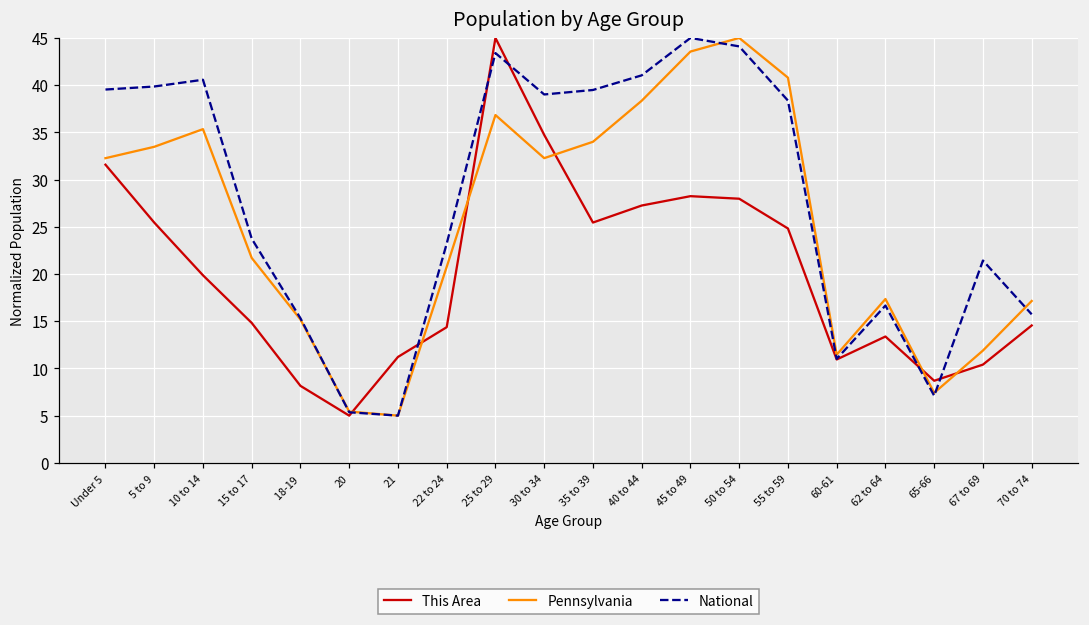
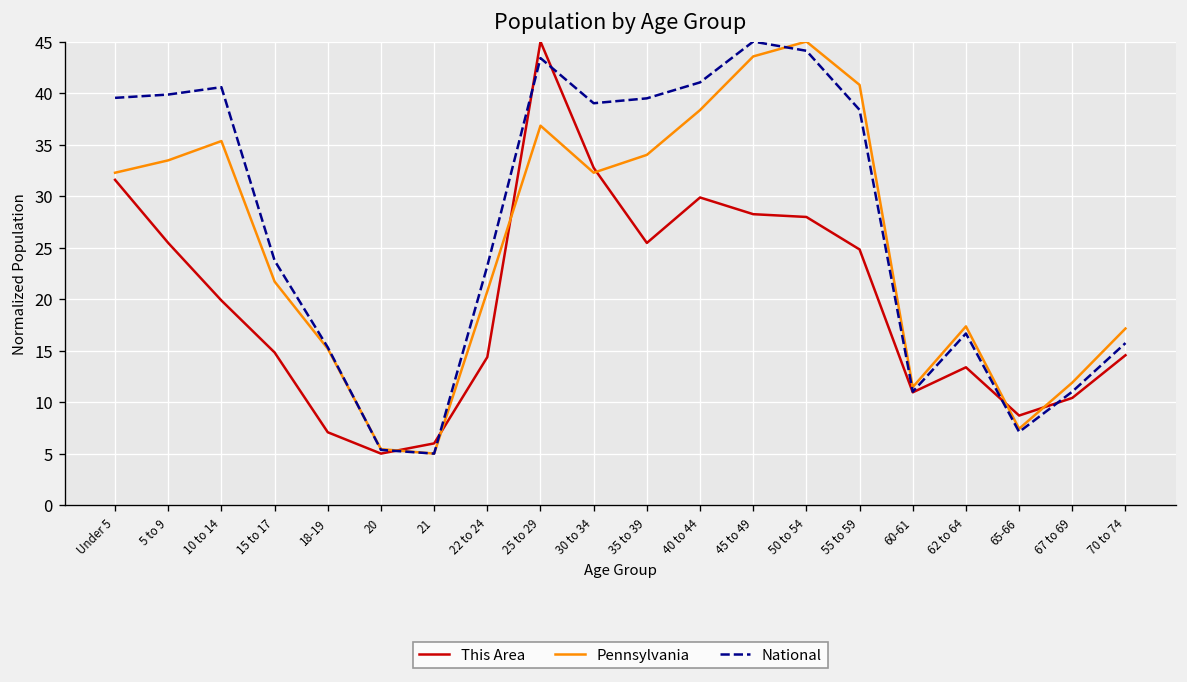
  {
    "This Area": {
      "Under 5": 32,
      "5 to 9": 25,
      "10 to 14": 20,
      "15 to 17": 15,
-     "18-19": 8,
+     "18-19": 7,
      "20": 5,
-     "21": 11,
+     "21": 6,
      "22 to 24": 14,
      "25 to 29": 45,
-     "30 to 34": 35,
+     "30 to 34": 33,
      "35 to 39": 25,
-     "40 to 44": 27,
+     "40 to 44": 30,
      "45 to 49": 28,
      "50 to 54": 28,
      "55 to 59": 25,
      "62 to 64": 13,
      "65-66": 9,
      "67 to 69": 10,
      "70 to 74": 15
    },
    "Pennsylvania": {
      "Under 5": 32,
      "5 to 9": 33,
      "10 to 14": 35,
      "15 to 17": 22,
      "22 to 24": 21,
      "25 to 29": 37,
      "30 to 34": 32,
      "35 to 39": 34,
      "40 to 44": 38,
      "45 to 49": 44,
      "50 to 54": 45,
      "55 to 59": 41,
      "60-61": 11,
      "62 to 64": 17,
      "65-66": 7,
      "67 to 69": 12,
      "70 to 74": 17
    },
    "National": {
      "Under 5": 40,
      "5 to 9": 40,
      "10 to 14": 41,
      "15 to 17": 24,
      "22 to 24": 23,
      "25 to 29": 43,
      "30 to 34": 39,
      "35 to 39": 39,
      "40 to 44": 41,
      "45 to 49": 45,
      "50 to 54": 44,
      "55 to 59": 38,
      "62 to 64": 17,
      "65-66": 7,
-     "67 to 69": 21,
+     "67 to 69": 11,
      "70 to 74": 16
    }
  }
